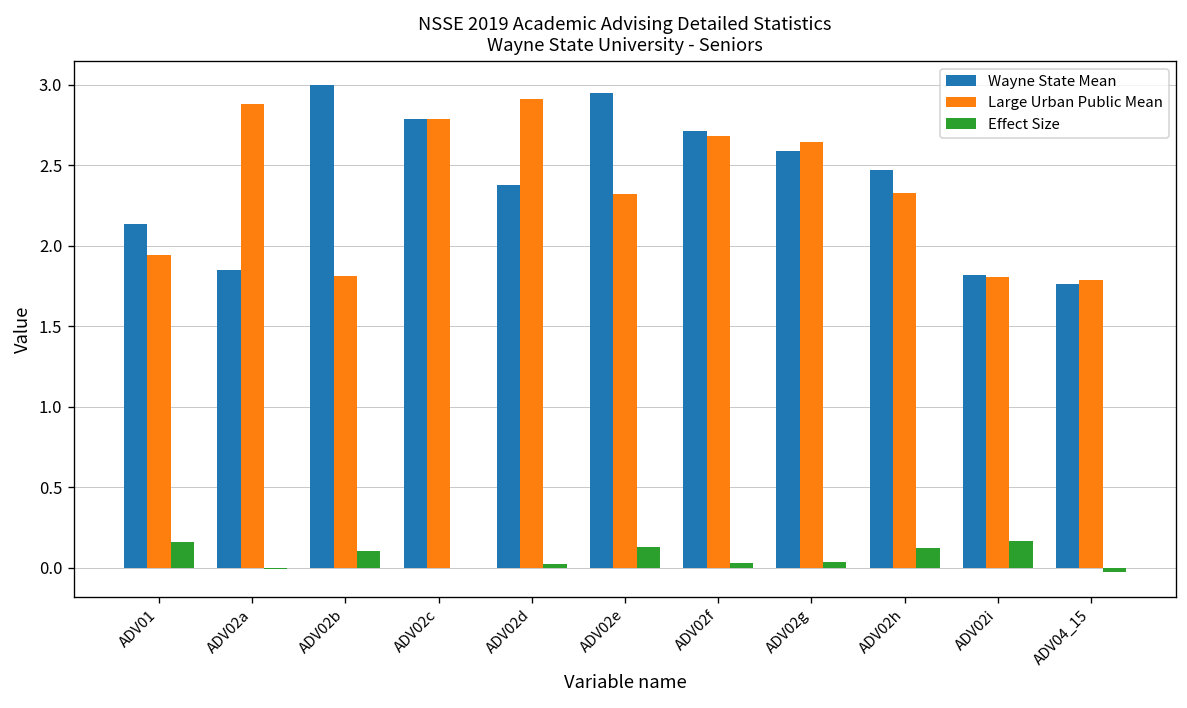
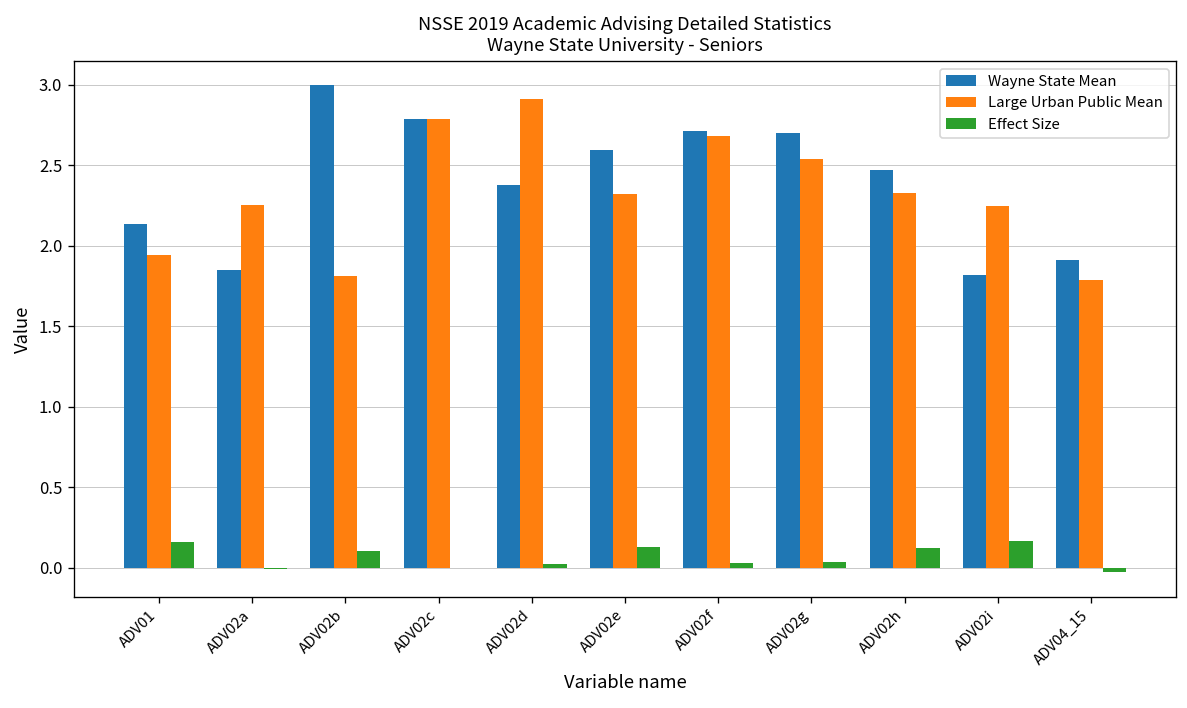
  {
    "Wayne State Mean": {
      "ADV01": 2.14,
      "ADV02a": 1.85,
      "ADV02b": 3.00,
      "ADV02c": 2.79,
      "ADV02d": 2.37,
-     "ADV02e": 2.95,
+     "ADV02e": 2.59,
      "ADV02f": 2.71,
-     "ADV02g": 2.59,
+     "ADV02g": 2.70,
      "ADV02h": 2.47,
      "ADV02i": 1.82,
-     "ADV04_15": 1.76
+     "ADV04_15": 1.91
    },
    "Large Urban Public Mean": {
      "ADV01": 1.95,
-     "ADV02a": 2.88,
+     "ADV02a": 2.26,
      "ADV02b": 1.81,
      "ADV02c": 2.79,
      "ADV02d": 2.91,
      "ADV02e": 2.32,
      "ADV02f": 2.68,
-     "ADV02g": 2.64,
+     "ADV02g": 2.54,
      "ADV02h": 2.33,
-     "ADV02i": 1.81,
+     "ADV02i": 2.25,
      "ADV04_15": 1.79
    },
    "Effect Size": {
      "ADV01": 0.16,
      "ADV02b": 0.11,
      "ADV02d": 0.02,
      "ADV02e": 0.13,
      "ADV02f": 0.03,
      "ADV02g": 0.04,
      "ADV02h": 0.12,
      "ADV02i": 0.17,
      "ADV04_15": -0.03
    }
  }
